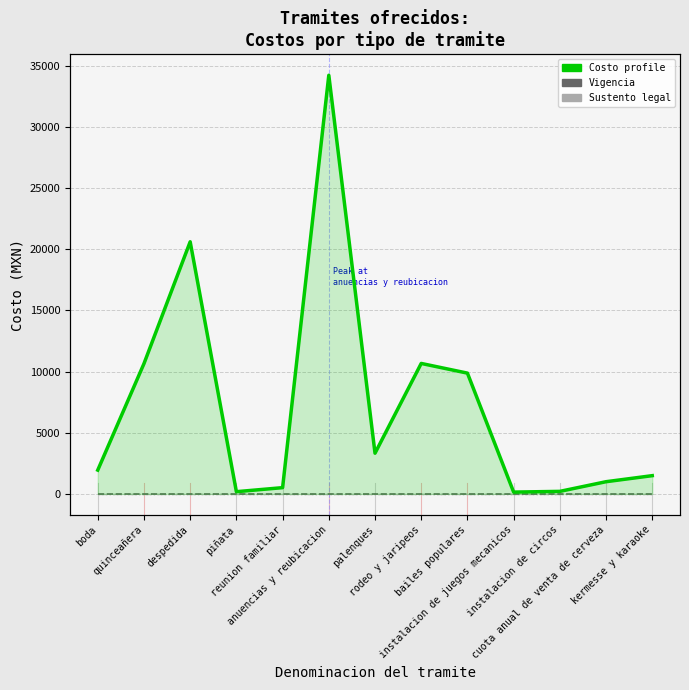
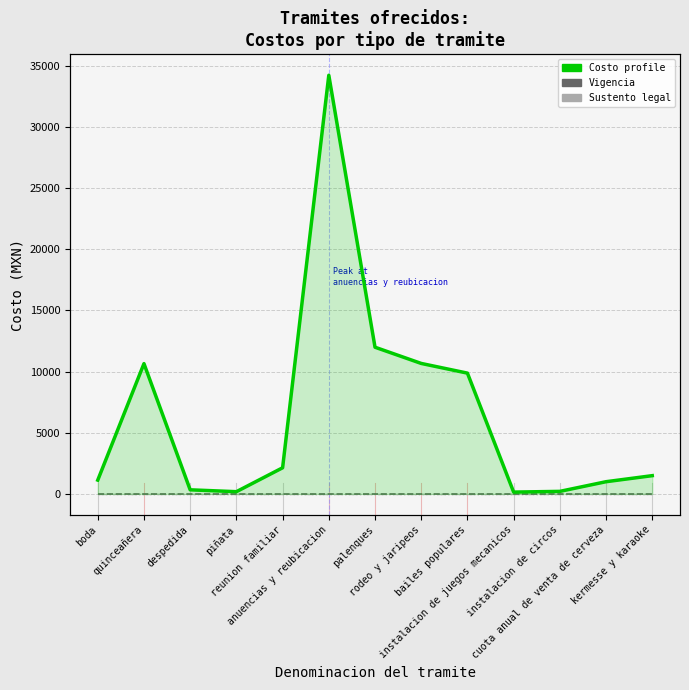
  {
    "Costo profile": {
-     "boda": 1900,
+     "boda": 1100,
      "quinceañera": 10700,
-     "despedida": 20600,
-     "reunion familiar": 500,
+     "despedida": 300,
+     "reunion familiar": 2100,
      "anuencias y reubicacion": 34200,
-     "palenques": 3300,
+     "palenques": 12000,
      "rodeo y jaripeos": 10700,
      "bailes populares": 9900,
      "cuota anual de venta de cerveza": 1000,
      "kermesse y karaoke": 1500
    }
  }
